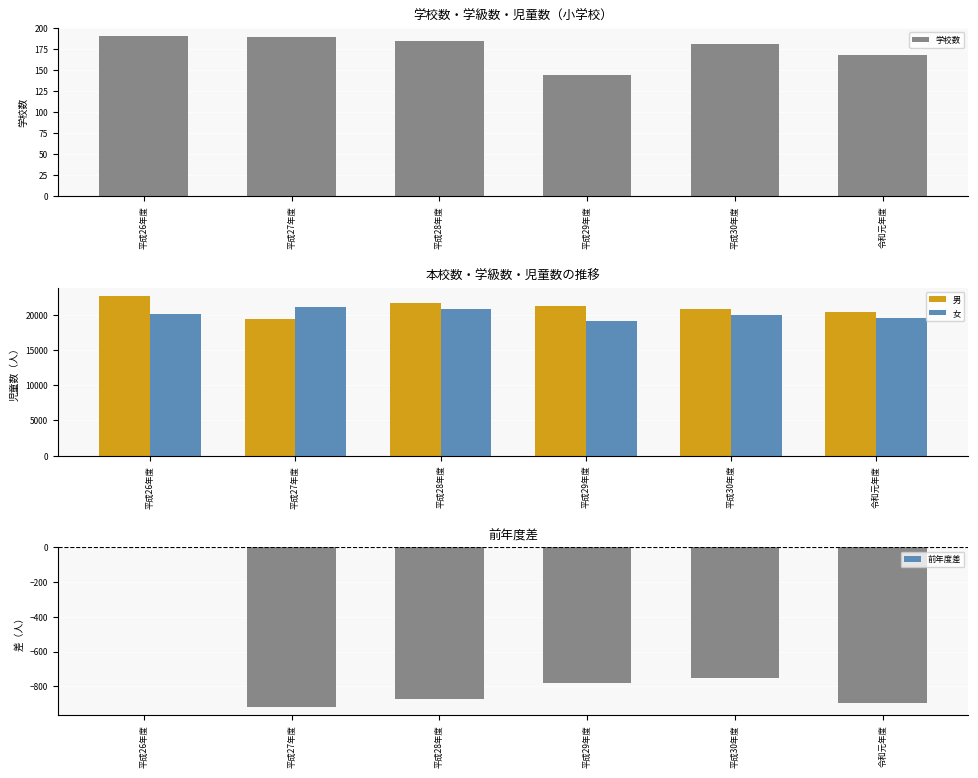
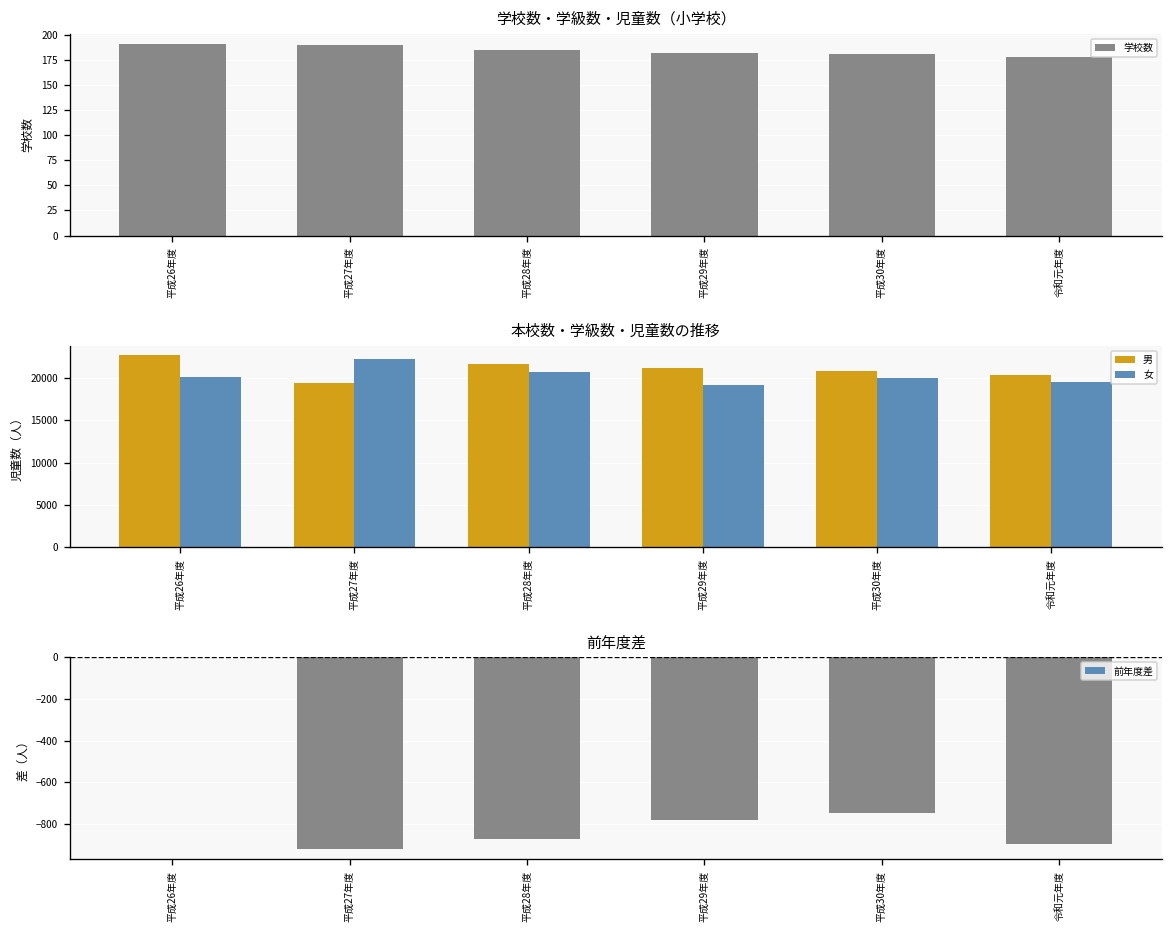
  {
    "学校数・学級数・児童数（小学校）": {
      "平成26年度": 190,
      "平成27年度": 190,
      "平成28年度": 190,
-     "平成29年度": 150,
+     "平成29年度": 180,
      "平成30年度": 180,
-     "令和元年度": 170
+     "令和元年度": 180
    },
    "本校数・学級数・児童数の推移": {
      "男": {
        "平成26年度": 23000,
        "平成27年度": 19000,
        "平成28年度": 22000,
        "平成29年度": 21000,
        "平成30年度": 21000,
        "令和元年度": 20000
      },
      "女": {
        "平成26年度": 20000,
-       "平成27年度": 21000,
+       "平成27年度": 22000,
        "平成28年度": 21000,
        "平成29年度": 19000,
        "平成30年度": 20000,
        "令和元年度": 20000
      }
    },
    "前年度差": {
      "平成26年度": 0,
      "平成27年度": -920,
      "平成28年度": -870,
      "平成29年度": -780,
      "平成30年度": -750,
      "令和元年度": -900
    }
  }
